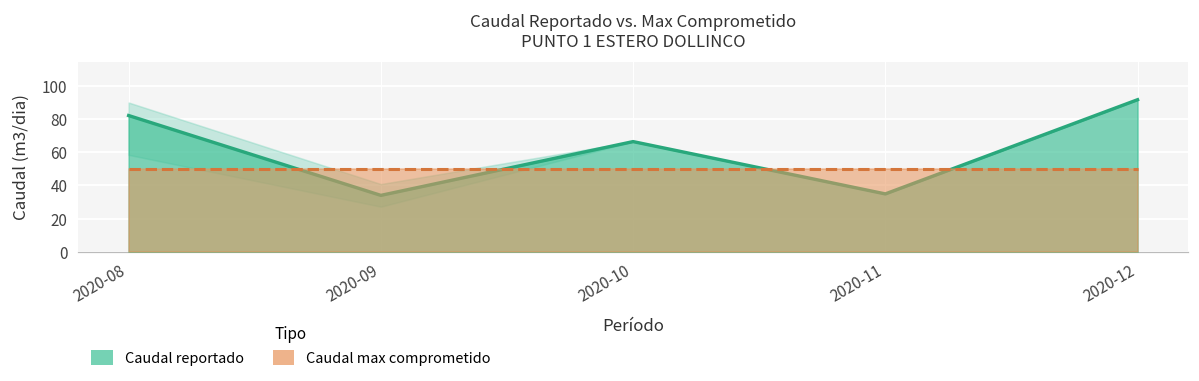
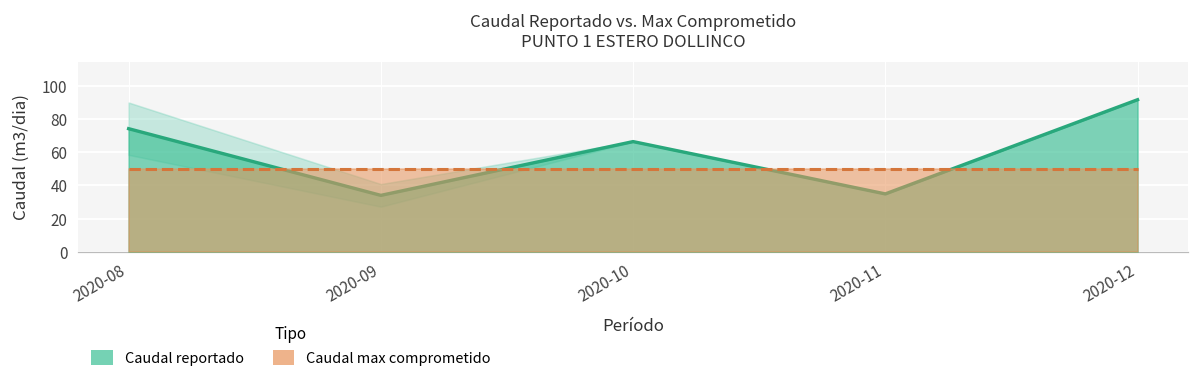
  {
    "Caudal reportado": {
-     "2020-08": 82,
+     "2020-08": 74,
      "2020-09": 34
    },
    "Caudal max comprometido": {
      "2020-08": 50,
      "2020-09": 50,
      "2020-10": 50,
      "2020-11": 50,
      "2020-12": 50
    }
  }
